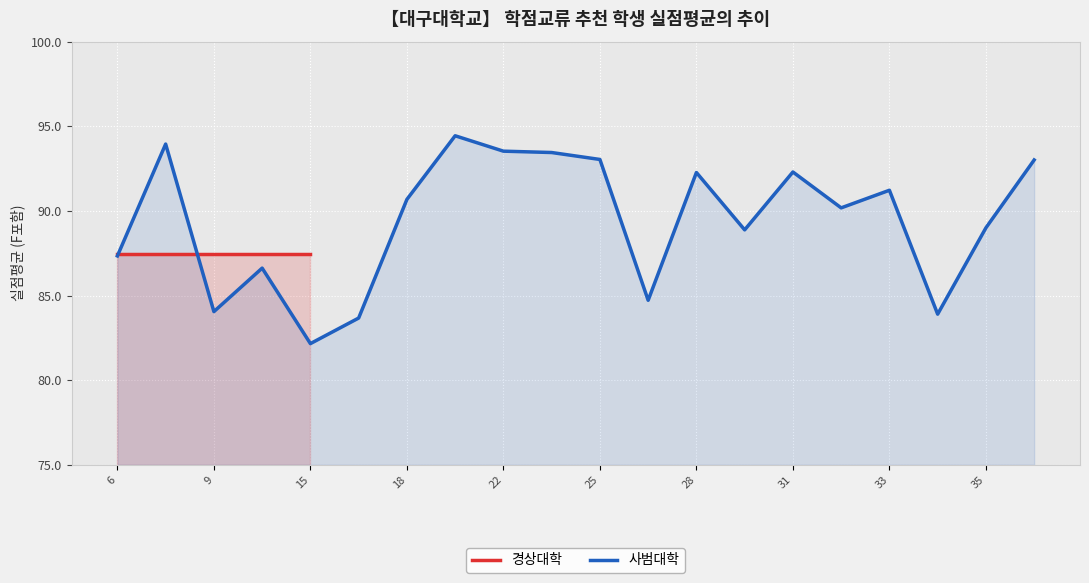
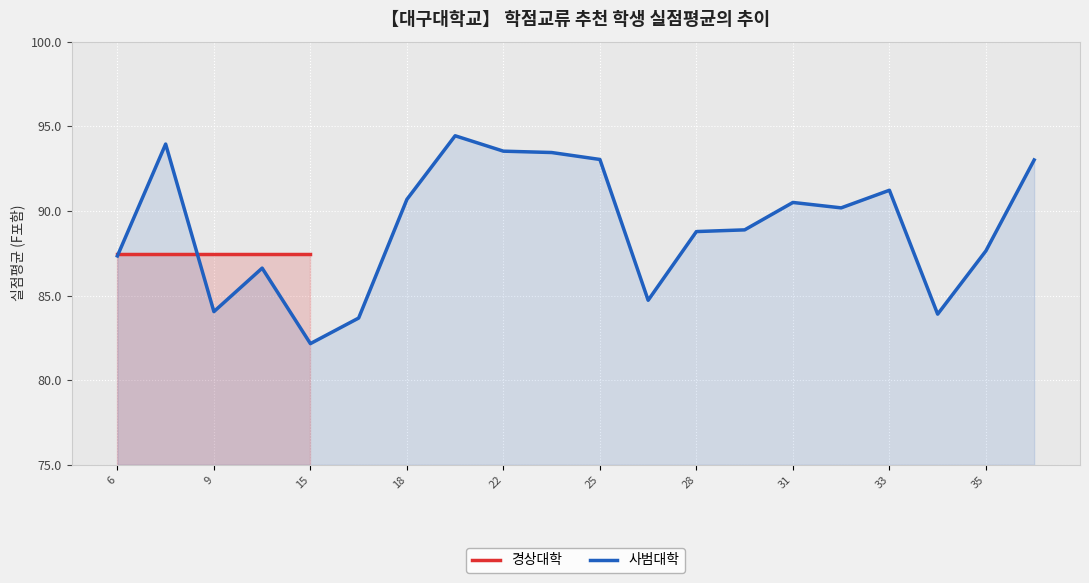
  {
    "경상대학": {
      "9": 87.5,
      "15": 87.5
    },
    "사범대학": {
      "9": 84.1,
      "15": 82.2,
      "18": 90.7,
      "22": 93.5,
      "25": 93.0,
-     "28": 92.3,
-     "31": 92.3,
+     "28": 88.8,
+     "31": 90.5,
      "33": 91.2,
-     "35": 89.0
+     "35": 87.6
    }
  }
